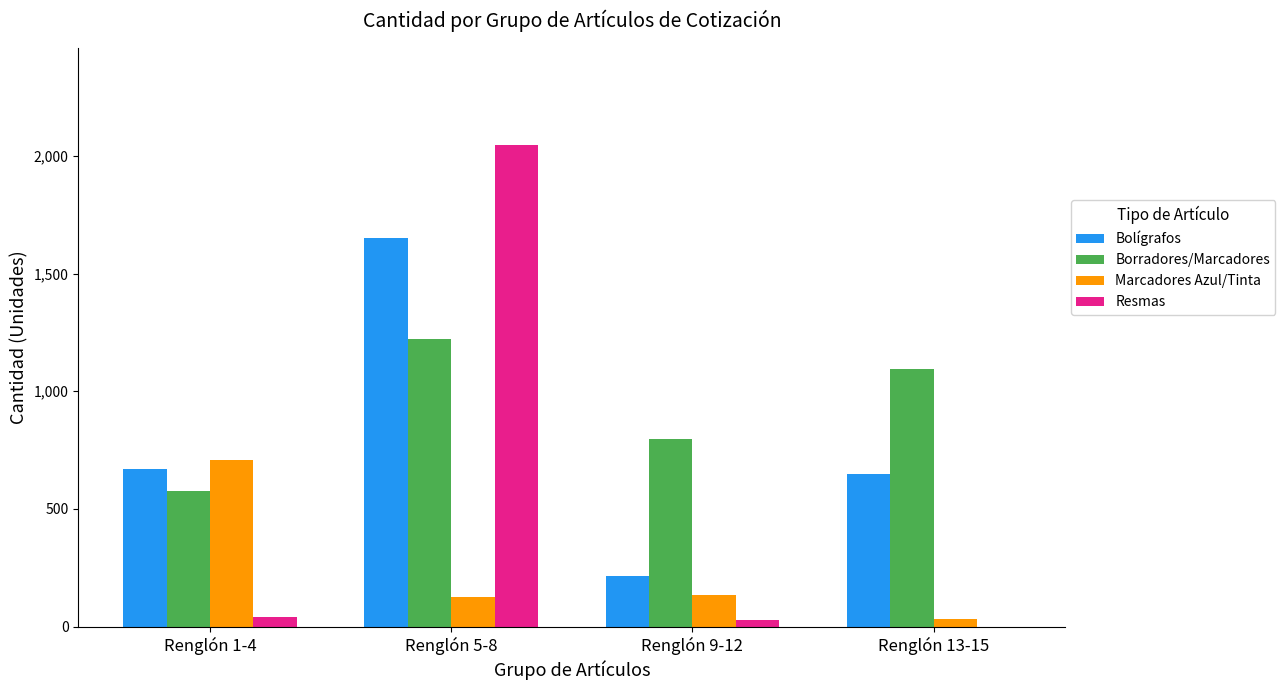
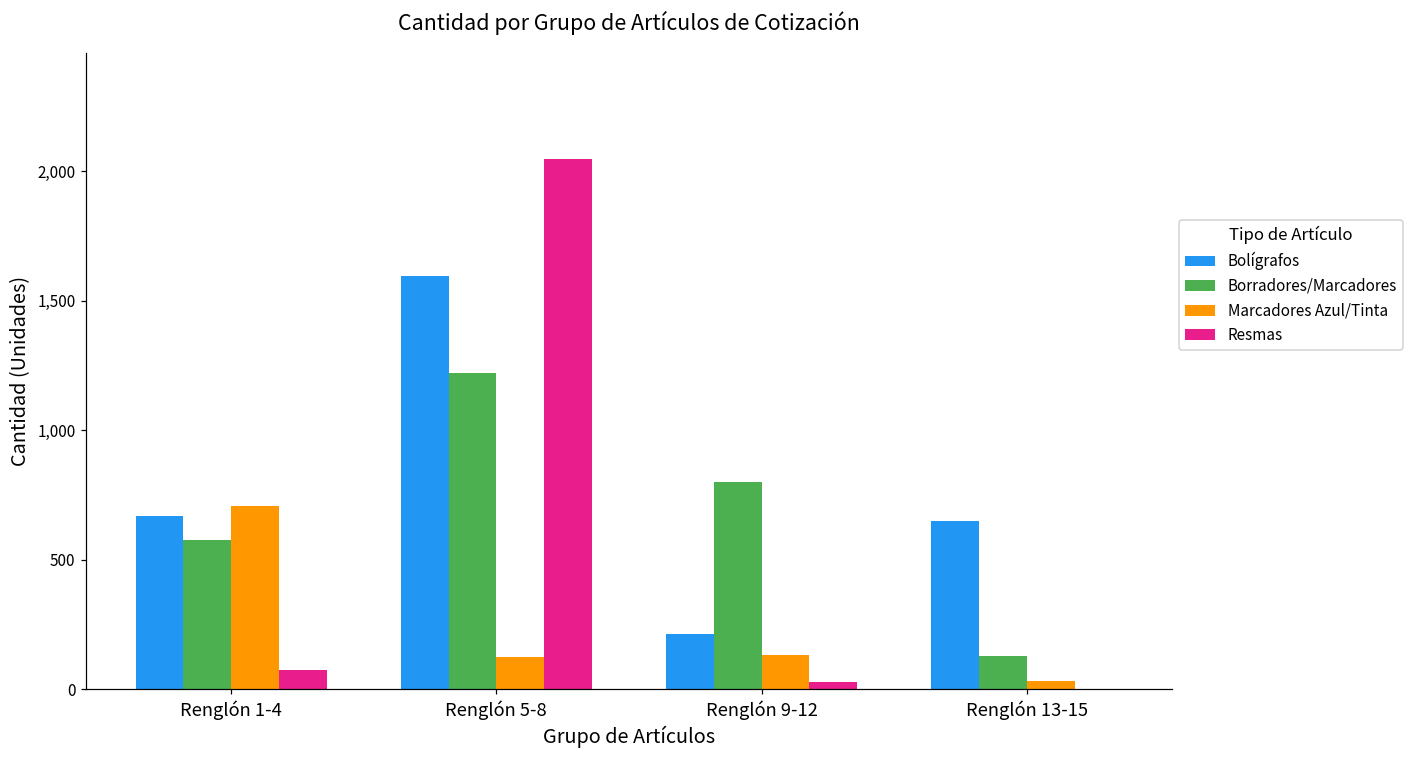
  {
    "Bolígrafos": {
      "Renglón 1-4": "670",
-     "Renglón 5-8": "1,650",
+     "Renglón 5-8": "1,600",
      "Renglón 9-12": "220",
      "Renglón 13-15": "650"
    },
    "Borradores/Marcadores": {
      "Renglón 1-4": "580",
      "Renglón 5-8": "1,220",
      "Renglón 9-12": "800",
-     "Renglón 13-15": "1,090"
+     "Renglón 13-15": "130"
    },
    "Marcadores Azul/Tinta": {
      "Renglón 1-4": "710",
      "Renglón 5-8": "130",
      "Renglón 9-12": "130",
      "Renglón 13-15": "30"
    },
    "Resmas": {
-     "Renglón 1-4": "40",
+     "Renglón 1-4": "80",
      "Renglón 5-8": "2,050",
      "Renglón 9-12": "30",
      "Renglón 13-15": "0"
    }
  }
